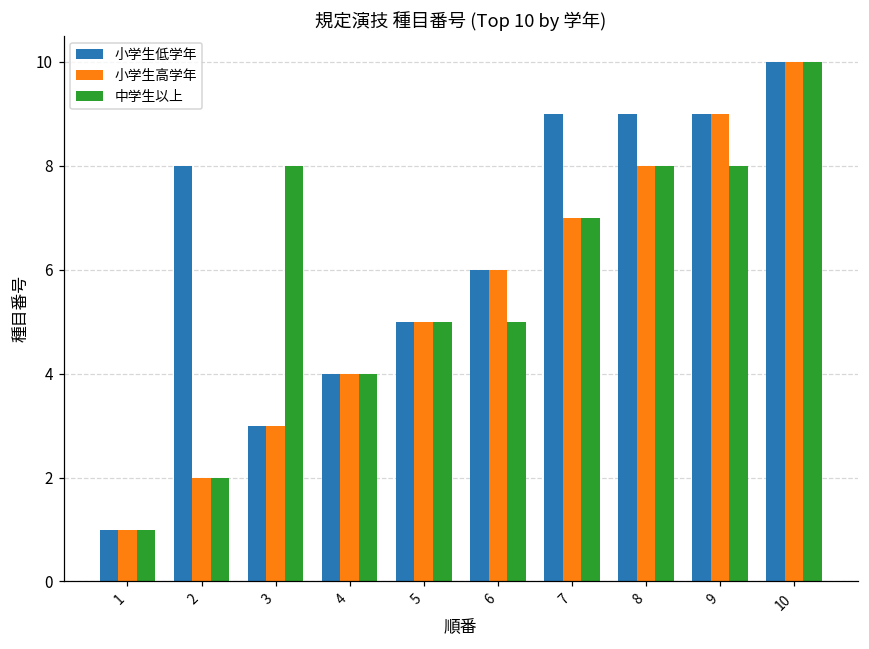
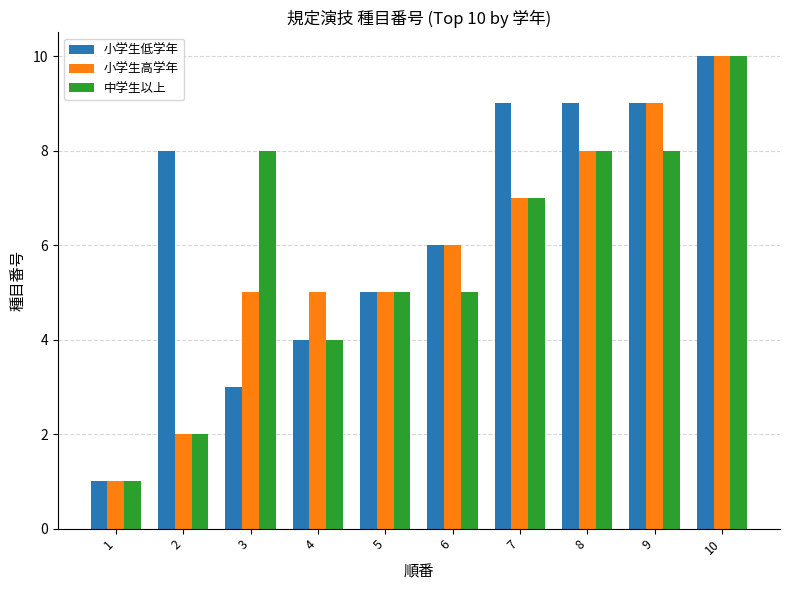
  {
    "小学生低学年": {
      "1": 1,
      "2": 8,
      "3": 3,
      "4": 4,
      "5": 5,
      "6": 6,
      "7": 9,
      "8": 9,
      "9": 9,
      "10": 10
    },
    "小学生高学年": {
      "1": 1,
      "2": 2,
-     "3": 3,
-     "4": 4,
+     "3": 5,
+     "4": 5,
      "5": 5,
      "6": 6,
      "7": 7,
      "8": 8,
      "9": 9,
      "10": 10
    },
    "中学生以上": {
      "1": 1,
      "2": 2,
      "3": 8,
      "4": 4,
      "5": 5,
      "6": 5,
      "7": 7,
      "8": 8,
      "9": 8,
      "10": 10
    }
  }
